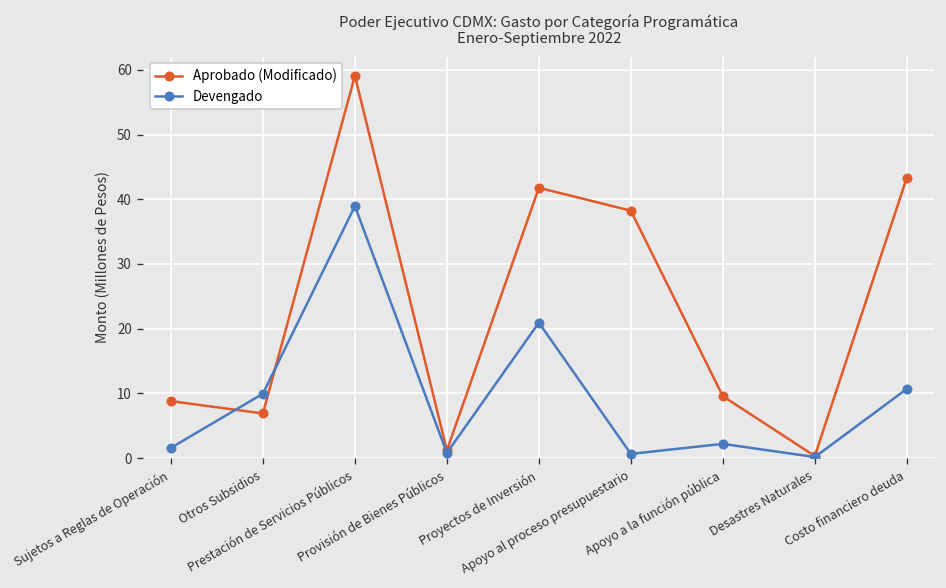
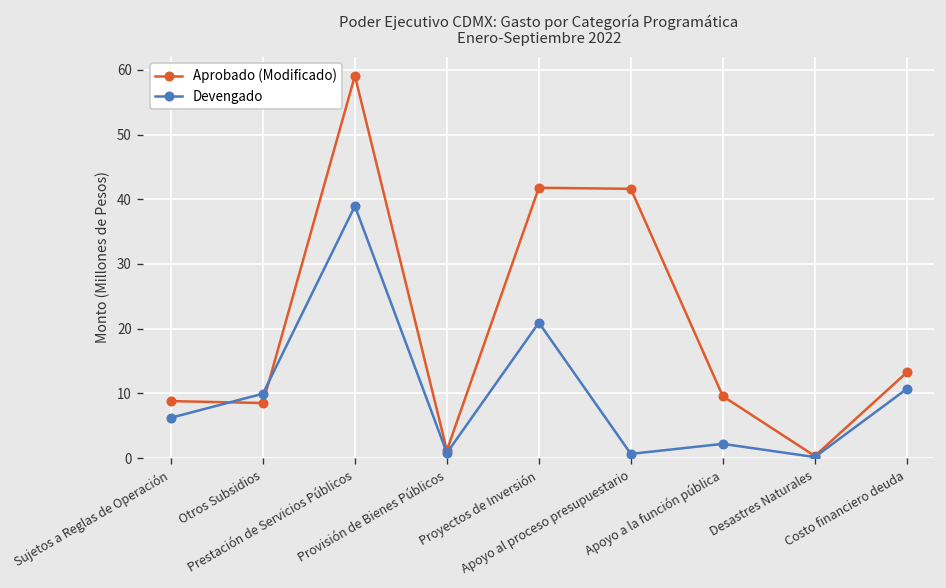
  {
    "Aprobado (Modificado)": {
      "Sujetos a Reglas de Operación": 9,
-     "Otros Subsidios": 7,
+     "Otros Subsidios": 9,
      "Prestación de Servicios Públicos": 59,
      "Proyectos de Inversión": 42,
-     "Apoyo al proceso presupuestario": 38,
+     "Apoyo al proceso presupuestario": 42,
      "Apoyo a la función pública": 10,
-     "Costo financiero deuda": 43
+     "Costo financiero deuda": 13
    },
    "Devengado": {
-     "Sujetos a Reglas de Operación": 2,
+     "Sujetos a Reglas de Operación": 6,
      "Otros Subsidios": 10,
      "Prestación de Servicios Públicos": 39,
      "Proyectos de Inversión": 21,
      "Apoyo al proceso presupuestario": 1,
      "Apoyo a la función pública": 2,
      "Costo financiero deuda": 11
    }
  }
